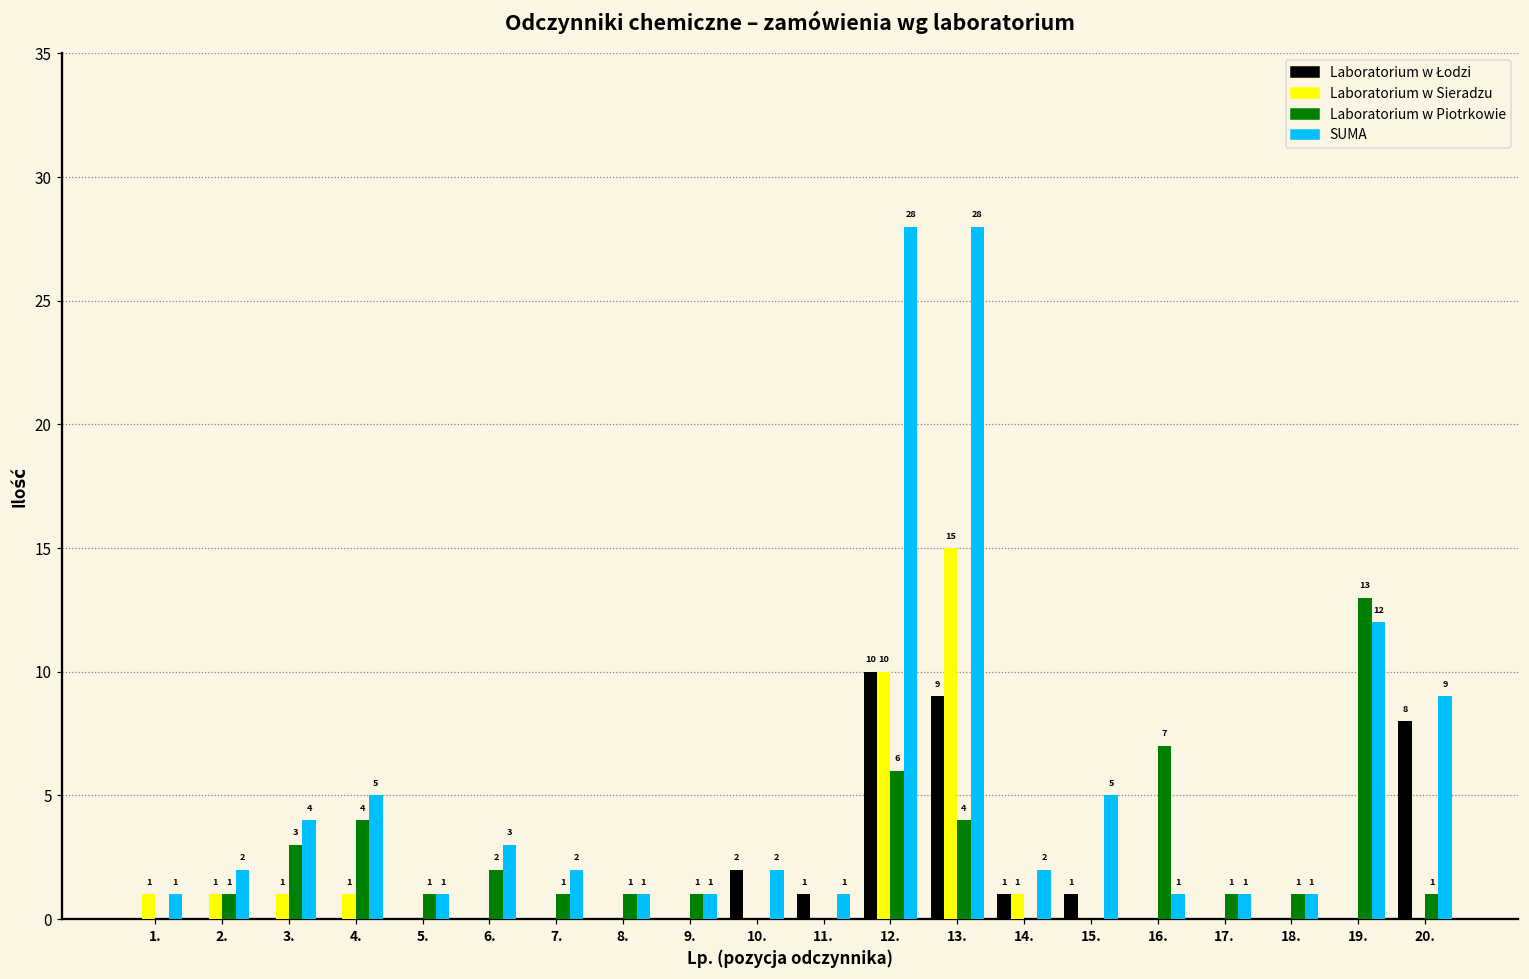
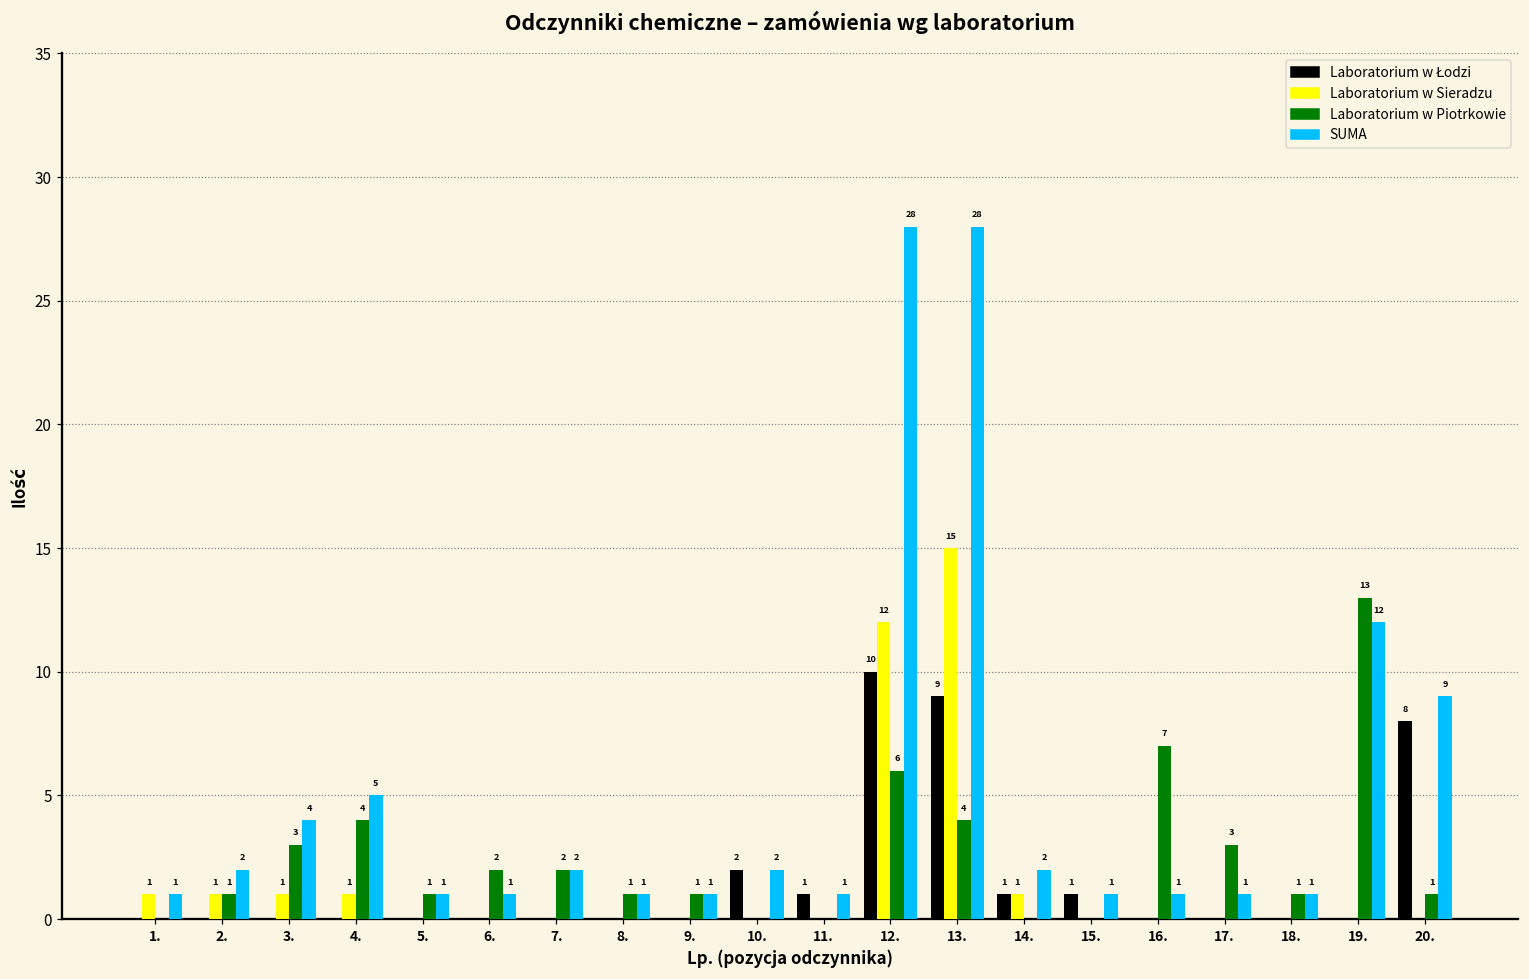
  {
    "Laboratorium w Łodzi": {
      "10.": 2,
      "11.": 1,
      "12.": 10,
      "13.": 9,
      "14.": 1,
      "15.": 1,
      "20.": 8
    },
    "Laboratorium w Sieradzu": {
      "1.": 1,
      "2.": 1,
      "3.": 1,
      "4.": 1,
-     "12.": 10,
+     "12.": 12,
      "13.": 15,
      "14.": 1
    },
    "Laboratorium w Piotrkowie": {
      "2.": 1,
      "3.": 3,
      "4.": 4,
      "5.": 1,
      "6.": 2,
-     "7.": 1,
+     "7.": 2,
      "8.": 1,
      "9.": 1,
      "12.": 6,
      "13.": 4,
      "16.": 7,
-     "17.": 1,
+     "17.": 3,
      "18.": 1,
      "19.": 13,
      "20.": 1
    },
    "SUMA": {
      "1.": 1,
      "2.": 2,
      "3.": 4,
      "4.": 5,
      "5.": 1,
-     "6.": 3,
+     "6.": 1,
      "7.": 2,
      "8.": 1,
      "9.": 1,
      "10.": 2,
      "11.": 1,
      "12.": 28,
      "13.": 28,
      "14.": 2,
-     "15.": 5,
+     "15.": 1,
      "16.": 1,
      "17.": 1,
      "18.": 1,
      "19.": 12,
      "20.": 9
    }
  }
